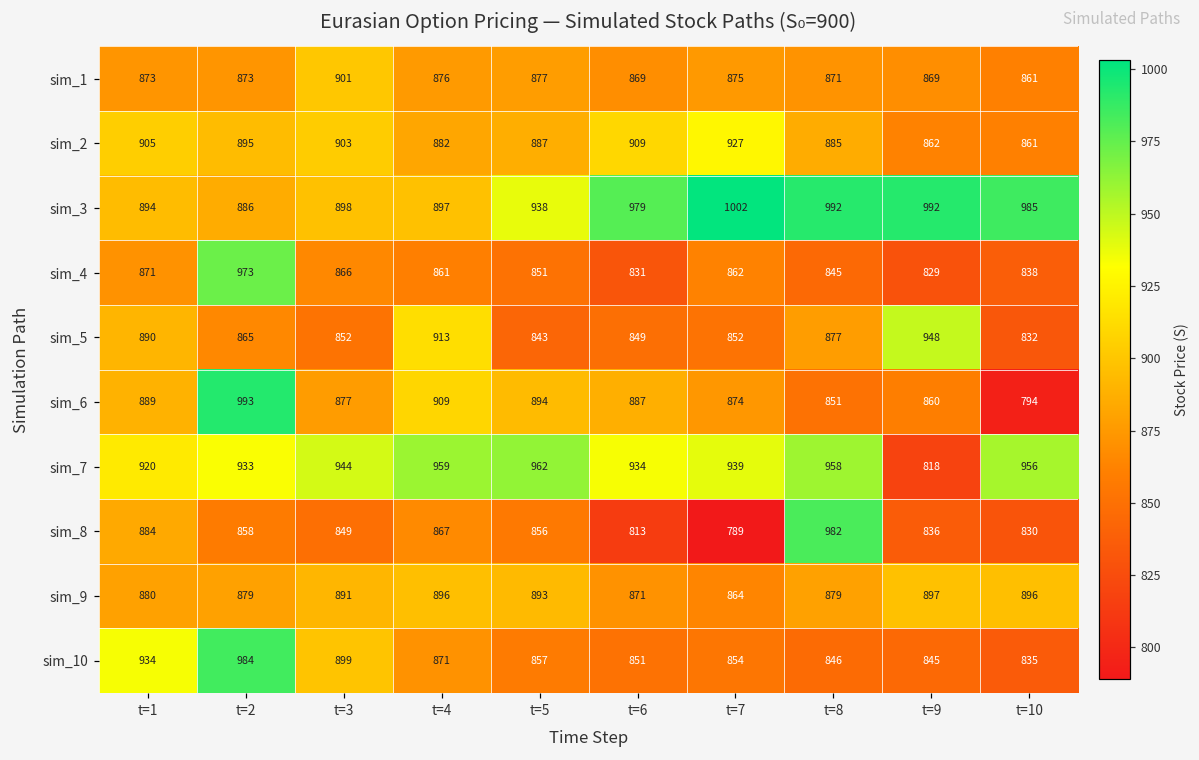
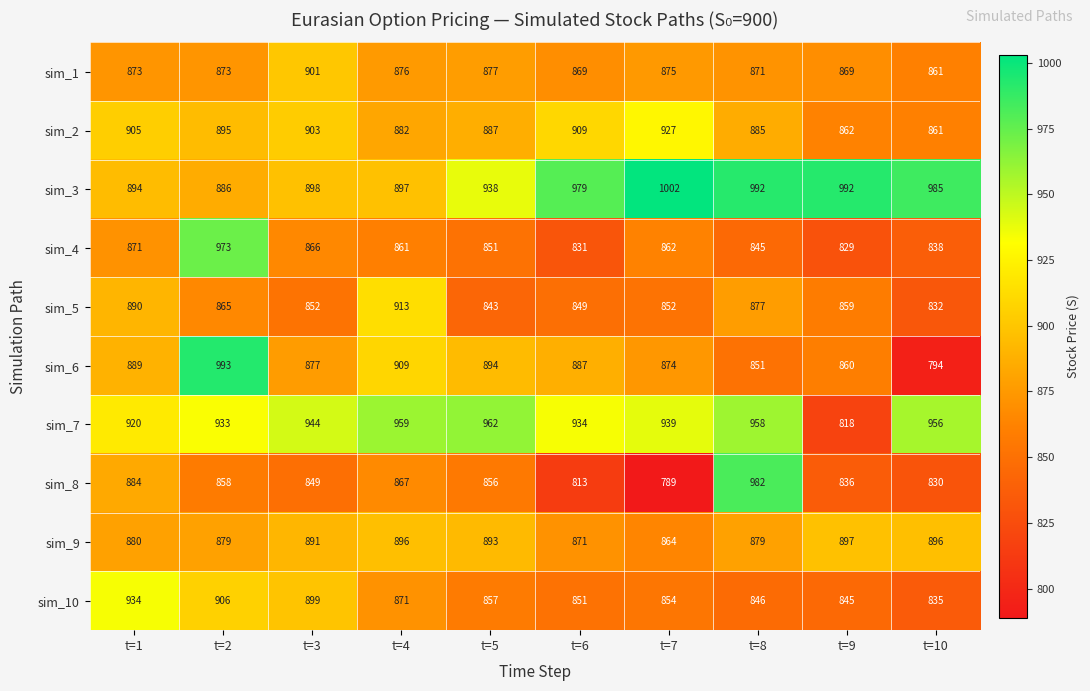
  {
    "sim_1": {
      "t=1": 873,
      "t=2": 873,
      "t=3": 901,
      "t=4": 876,
      "t=5": 877,
      "t=6": 869,
      "t=7": 875,
      "t=8": 871,
      "t=9": 869,
      "t=10": 861
    },
    "sim_2": {
      "t=1": 905,
      "t=2": 895,
      "t=3": 903,
      "t=4": 882,
      "t=5": 887,
      "t=6": 909,
      "t=7": 927,
      "t=8": 885,
      "t=9": 862,
      "t=10": 861
    },
    "sim_3": {
      "t=1": 894,
      "t=2": 886,
      "t=3": 898,
      "t=4": 897,
      "t=5": 938,
      "t=6": 979,
      "t=7": 1002,
      "t=8": 992,
      "t=9": 992,
      "t=10": 985
    },
    "sim_4": {
      "t=1": 871,
      "t=2": 973,
      "t=3": 866,
      "t=4": 861,
      "t=5": 851,
      "t=6": 831,
      "t=7": 862,
      "t=8": 845,
      "t=9": 829,
      "t=10": 838
    },
    "sim_5": {
      "t=1": 890,
      "t=2": 865,
      "t=3": 852,
      "t=4": 913,
      "t=5": 843,
      "t=6": 849,
      "t=7": 852,
      "t=8": 877,
-     "t=9": 948,
+     "t=9": 859,
      "t=10": 832
    },
    "sim_6": {
      "t=1": 889,
      "t=2": 993,
      "t=3": 877,
      "t=4": 909,
      "t=5": 894,
      "t=6": 887,
      "t=7": 874,
      "t=8": 851,
      "t=9": 860,
      "t=10": 794
    },
    "sim_7": {
      "t=1": 920,
      "t=2": 933,
      "t=3": 944,
      "t=4": 959,
      "t=5": 962,
      "t=6": 934,
      "t=7": 939,
      "t=8": 958,
      "t=9": 818,
      "t=10": 956
    },
    "sim_8": {
      "t=1": 884,
      "t=2": 858,
      "t=3": 849,
      "t=4": 867,
      "t=5": 856,
      "t=6": 813,
      "t=7": 789,
      "t=8": 982,
      "t=9": 836,
      "t=10": 830
    },
    "sim_9": {
      "t=1": 880,
      "t=2": 879,
      "t=3": 891,
      "t=4": 896,
      "t=5": 893,
      "t=6": 871,
      "t=7": 864,
      "t=8": 879,
      "t=9": 897,
      "t=10": 896
    },
    "sim_10": {
      "t=1": 934,
-     "t=2": 984,
+     "t=2": 906,
      "t=3": 899,
      "t=4": 871,
      "t=5": 857,
      "t=6": 851,
      "t=7": 854,
      "t=8": 846,
      "t=9": 845,
      "t=10": 835
    }
  }
